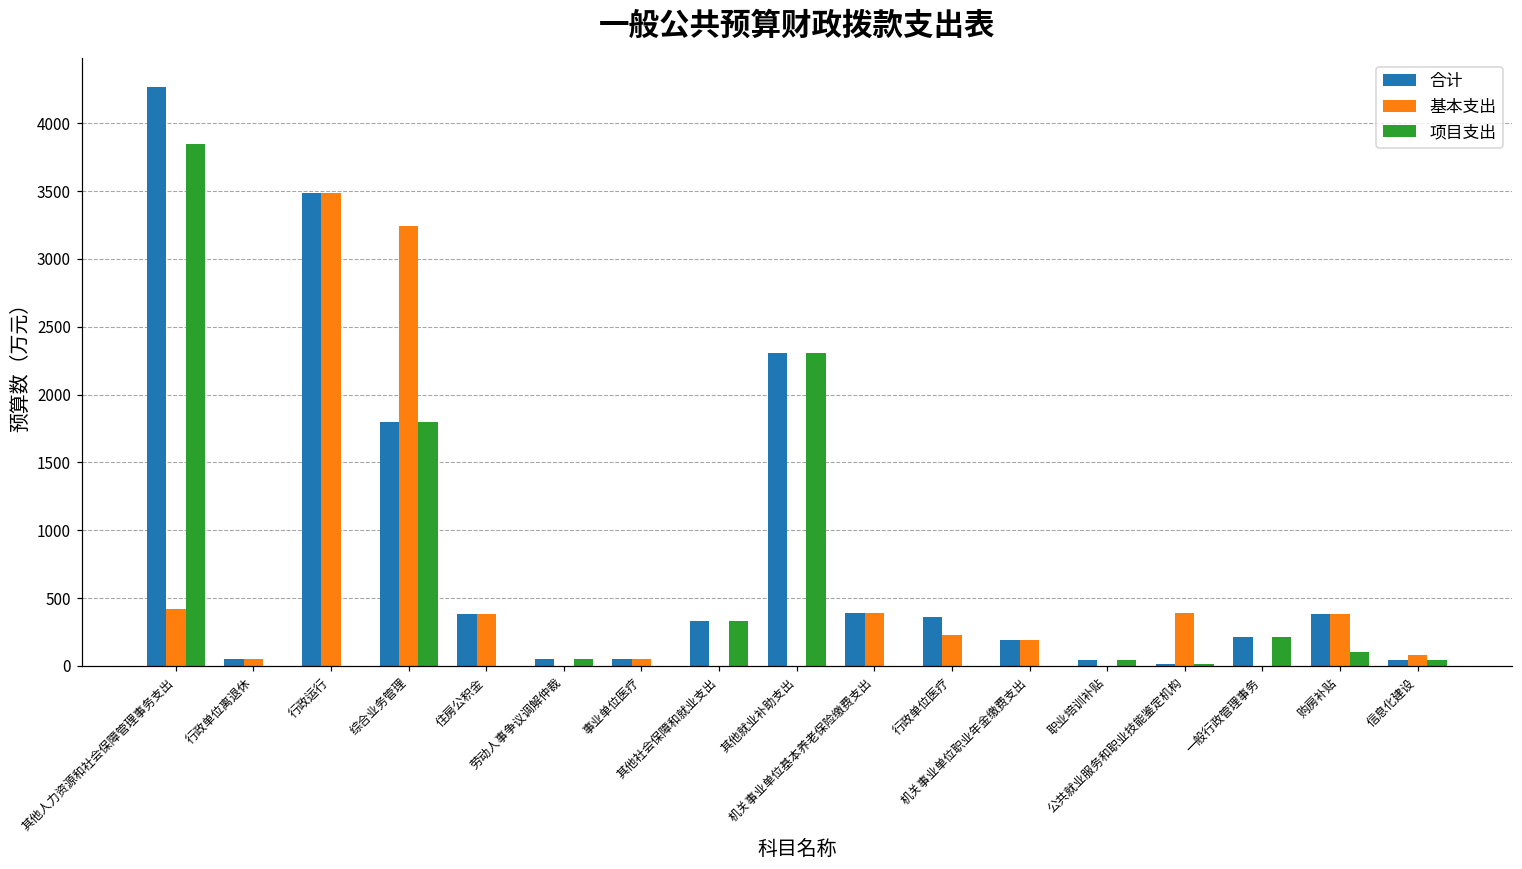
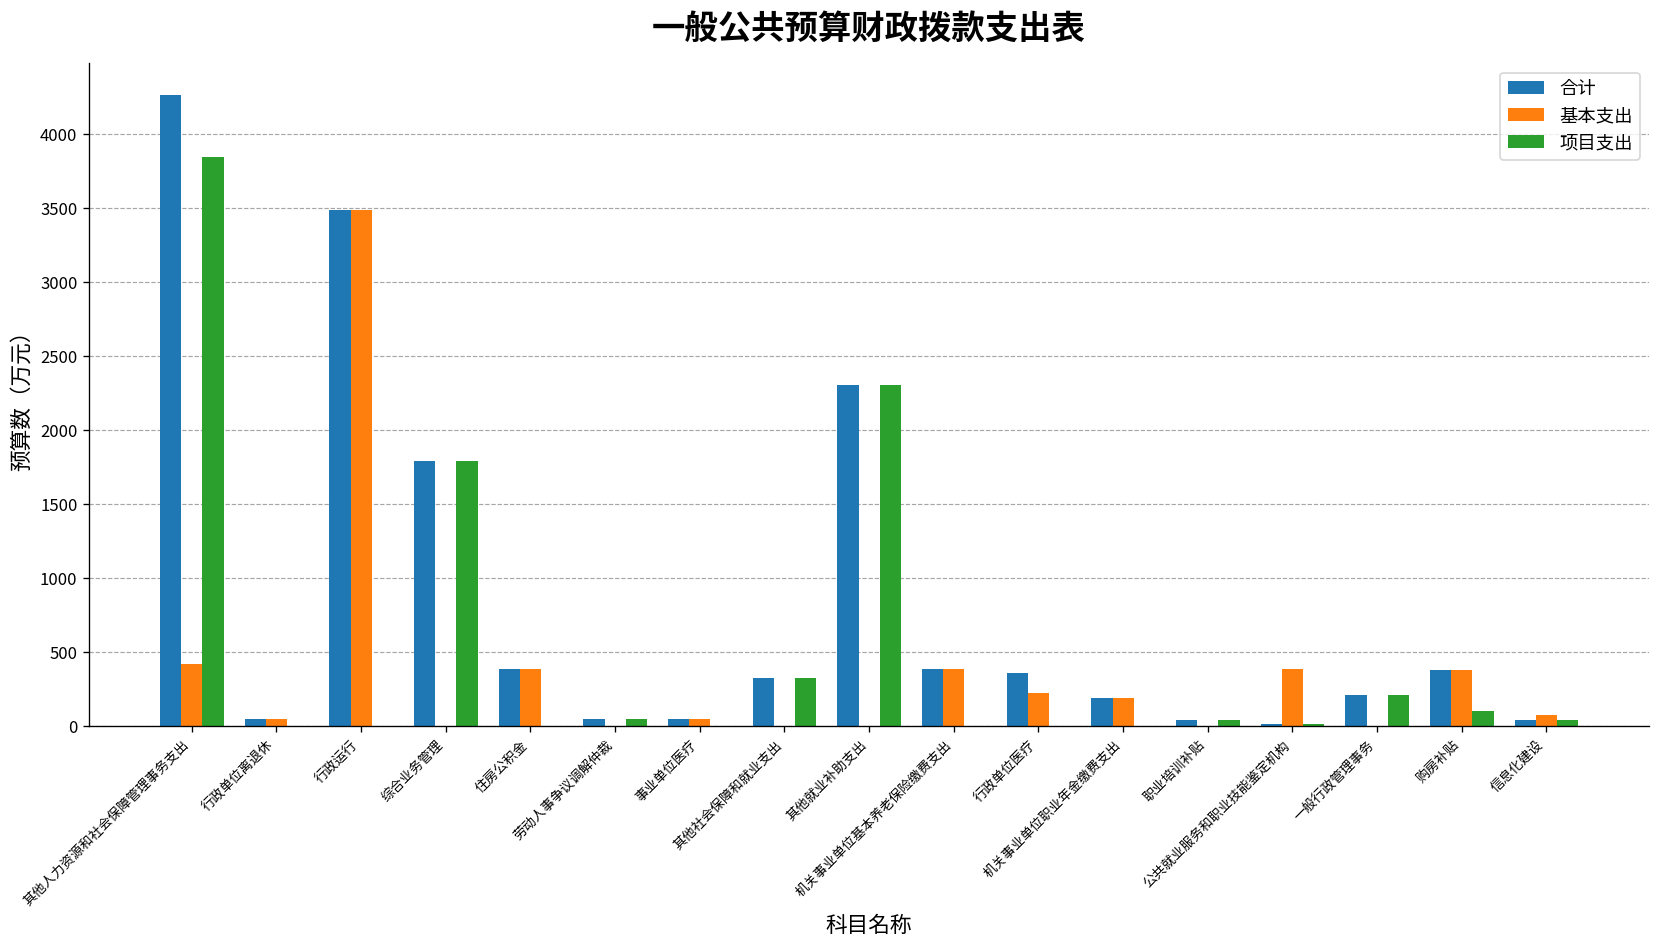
  {
    "合计": {
      "其他人力资源和社会保障管理事务支出": 4270,
      "行政单位离退休": 50,
      "行政运行": 3490,
      "综合业务管理": 1790,
      "住房公积金": 390,
      "劳动人事争议调解仲裁": 50,
      "事业单位医疗": 50,
      "其他社会保障和就业支出": 330,
      "其他就业补助支出": 2310,
      "机关事业单位基本养老保险缴费支出": 390,
      "行政单位医疗": 360,
      "机关事业单位职业年金缴费支出": 190,
      "职业培训补贴": 40,
      "一般行政管理事务": 210,
      "购房补贴": 380,
      "信息化建设": 40
    },
    "基本支出": {
      "其他人力资源和社会保障管理事务支出": 420,
      "行政单位离退休": 50,
      "行政运行": 3490,
-     "综合业务管理": 3240,
+     "综合业务管理": 0,
      "住房公积金": 390,
      "劳动人事争议调解仲裁": 0,
      "事业单位医疗": 50,
      "其他社会保障和就业支出": 0,
      "其他就业补助支出": 0,
      "机关事业单位基本养老保险缴费支出": 390,
      "行政单位医疗": 230,
      "机关事业单位职业年金缴费支出": 190,
      "职业培训补贴": 0,
      "公共就业服务和职业技能鉴定机构": 390,
      "一般行政管理事务": 0,
      "购房补贴": 380,
      "信息化建设": 80
    },
    "项目支出": {
      "其他人力资源和社会保障管理事务支出": 3840,
      "行政单位离退休": 0,
      "行政运行": 0,
      "综合业务管理": 1790,
      "住房公积金": 0,
      "劳动人事争议调解仲裁": 50,
      "事业单位医疗": 0,
      "其他社会保障和就业支出": 330,
      "其他就业补助支出": 2310,
      "机关事业单位基本养老保险缴费支出": 0,
      "行政单位医疗": 0,
      "机关事业单位职业年金缴费支出": 0,
      "职业培训补贴": 40,
      "一般行政管理事务": 210,
      "购房补贴": 100,
      "信息化建设": 40
    }
  }
